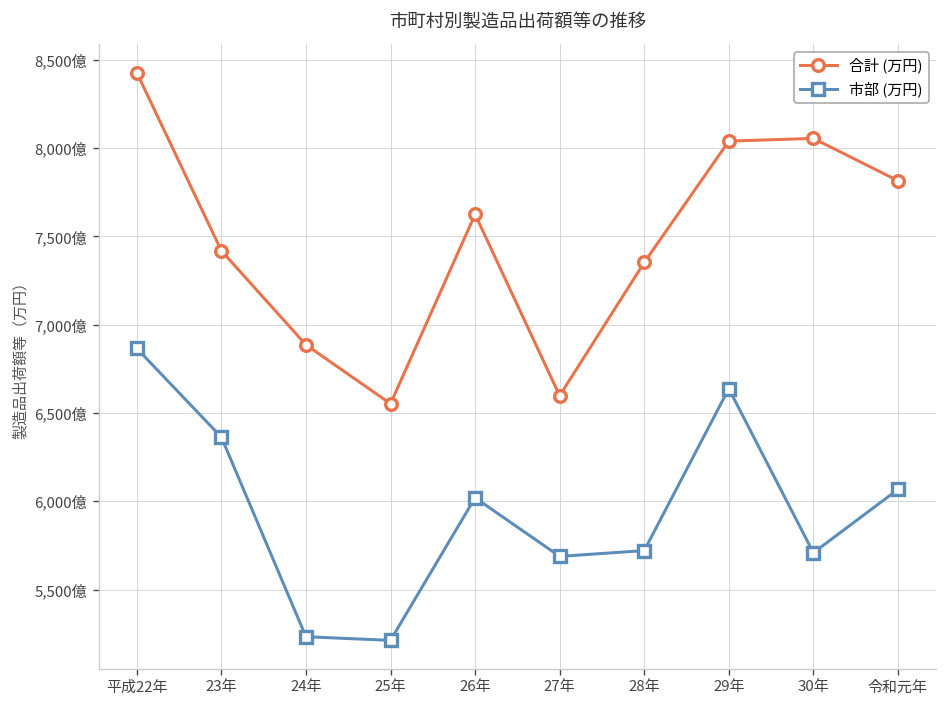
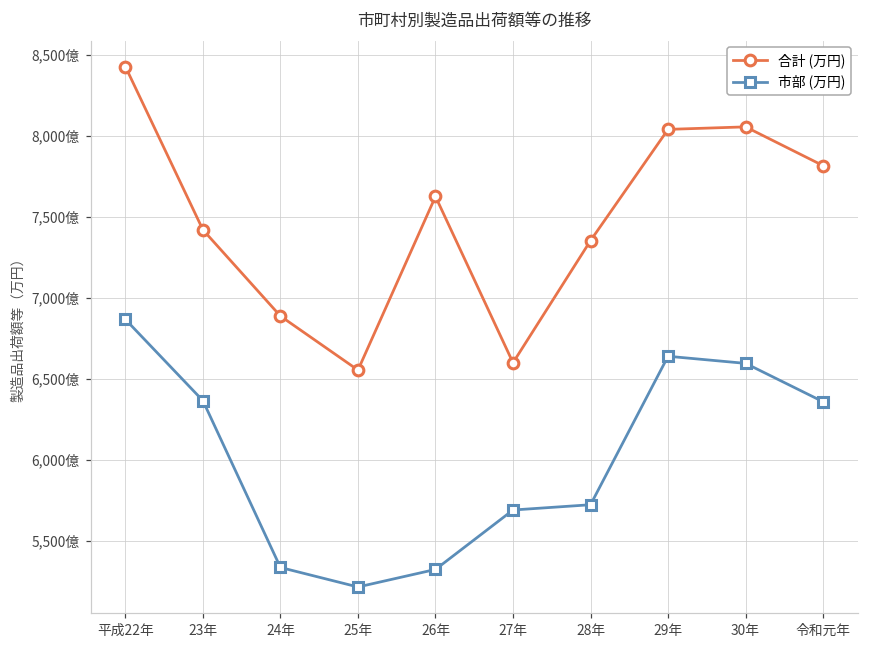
  {
    "合計 (万円)": {
      "平成22年": "8,430億",
      "23年": "7,420億",
      "24年": "6,890億",
      "25年": "6,550億",
      "26年": "7,630億",
      "27年": "6,600億",
      "28年": "7,350億",
      "29年": "8,040億",
      "30年": "8,060億",
      "令和元年": "7,820億"
    },
    "市部 (万円)": {
      "平成22年": "6,870億",
      "23年": "6,360億",
-     "24年": "5,230億",
+     "24年": "5,330億",
      "25年": "5,210億",
-     "26年": "6,020億",
+     "26年": "5,320億",
      "27年": "5,690億",
      "28年": "5,720億",
      "29年": "6,640億",
-     "30年": "5,710億",
-     "令和元年": "6,070億"
+     "30年": "6,590億",
+     "令和元年": "6,360億"
    }
  }
